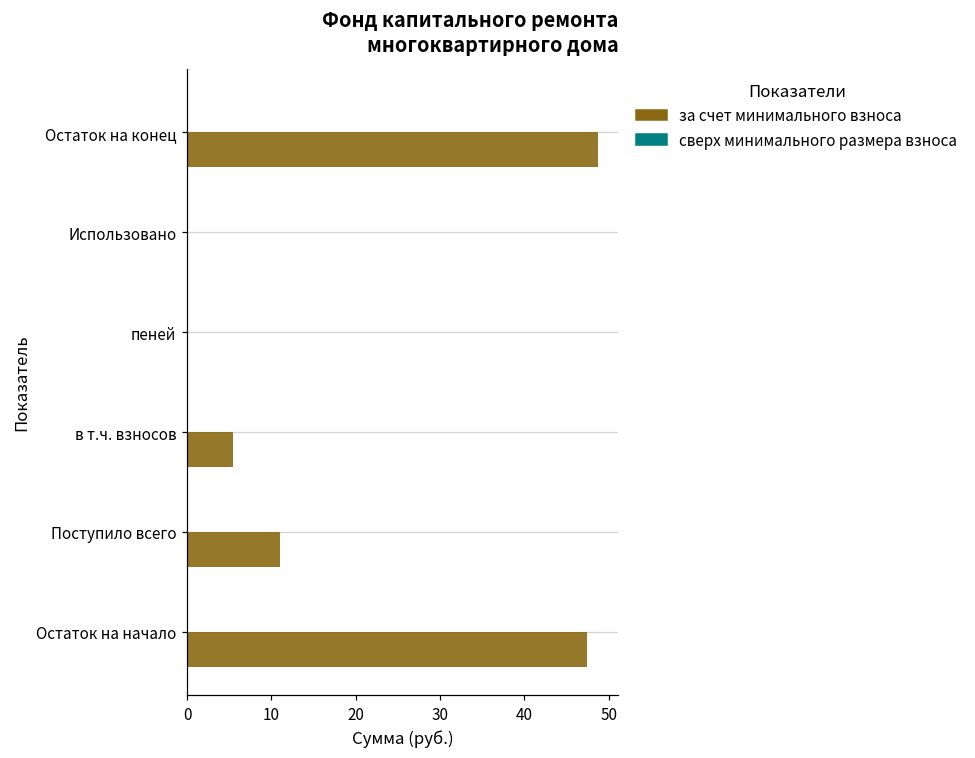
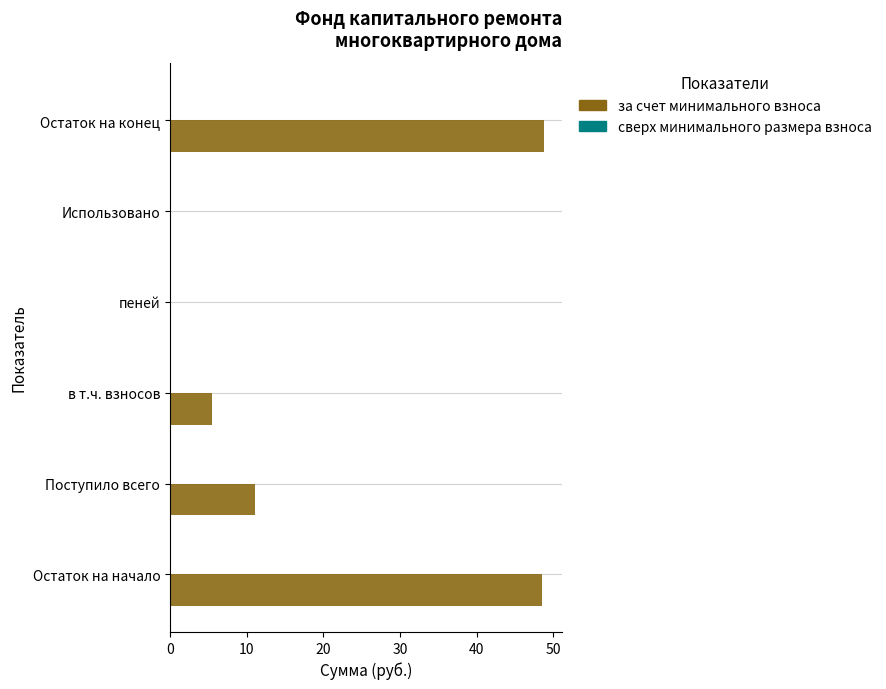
  {
    "за счет минимального взноса": {
      "Остаток на конец": 49,
      "Использовано": 0,
      "пеней": 0,
      "в т.ч. взносов": 5,
      "Поступило всего": 11,
-     "Остаток на начало": 47
+     "Остаток на начало": 49
    },
    "сверх минимального размера взноса": {
      "Остаток на конец": 0,
      "Использовано": 0,
      "пеней": 0,
      "в т.ч. взносов": 0,
      "Поступило всего": 0,
      "Остаток на начало": 0
    }
  }
